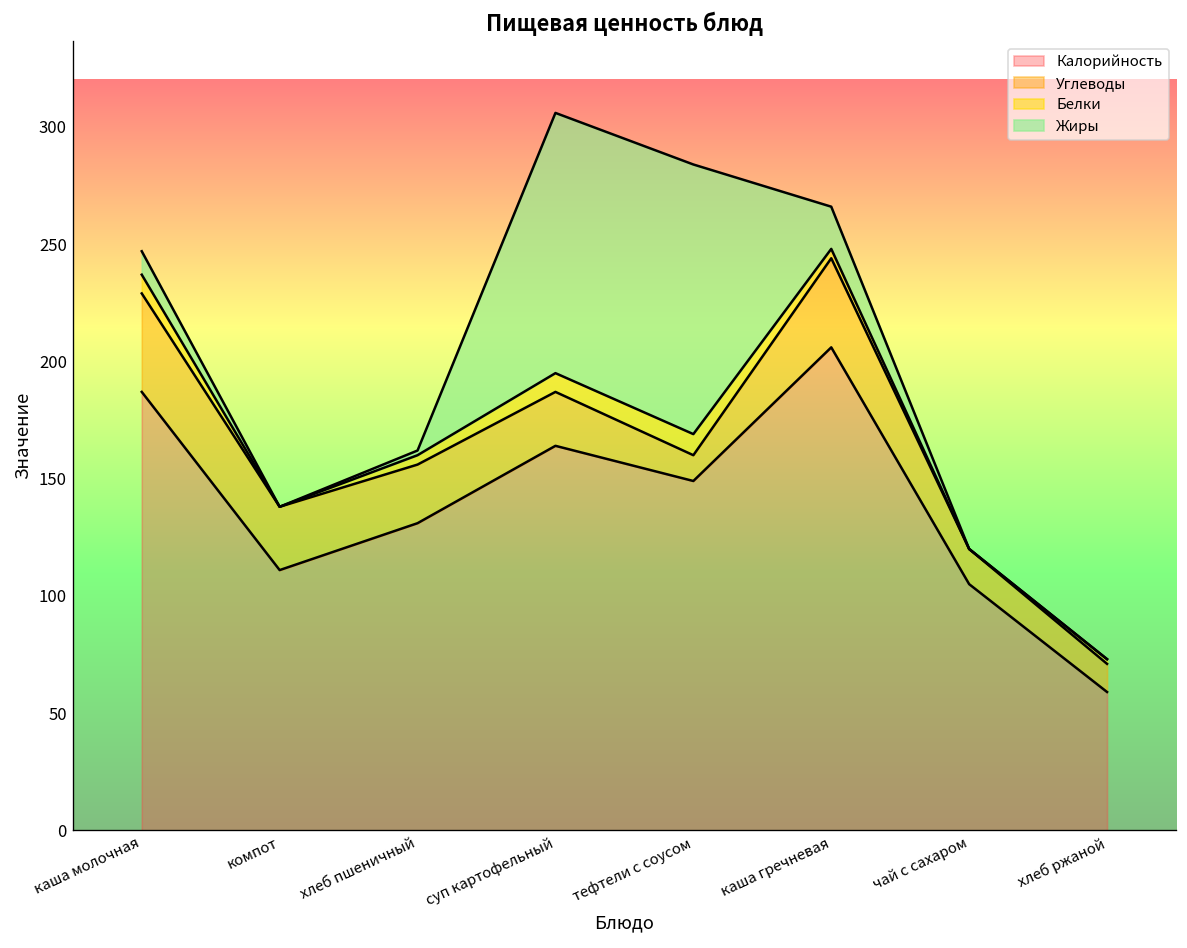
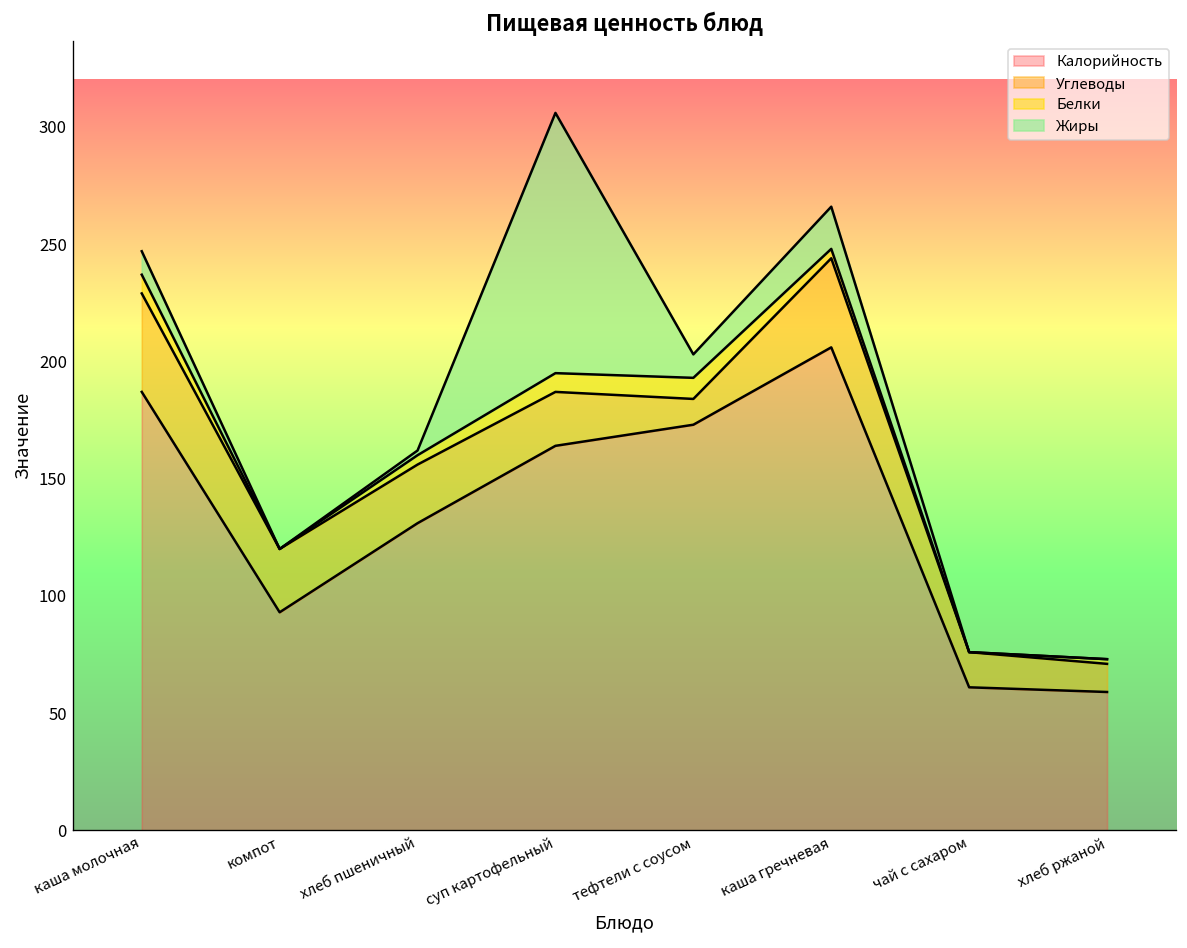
  {
    "Калорийность": {
      "каша молочная": 187,
-     "компот": 111,
+     "компот": 93,
      "хлеб пшеничный": 131,
      "суп картофельный": 164,
-     "тефтели с соусом": 149,
+     "тефтели с соусом": 173,
      "каша гречневая": 206,
-     "чай с сахаром": 105,
+     "чай с сахаром": 61,
      "хлеб ржаной": 59
    },
    "Жиры": {
      "каша молочная": 10,
      "хлеб пшеничный": 2,
      "суп картофельный": 111,
-     "тефтели с соусом": 115,
+     "тефтели с соусом": 10,
      "каша гречневая": 18
    }
  }
